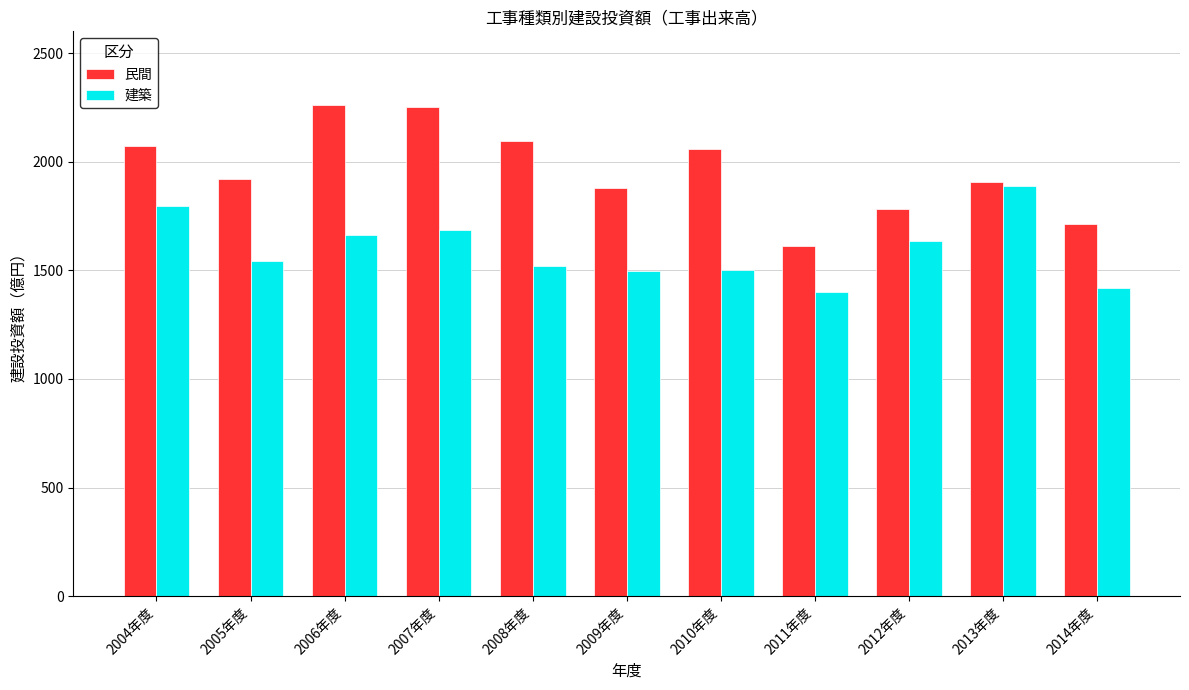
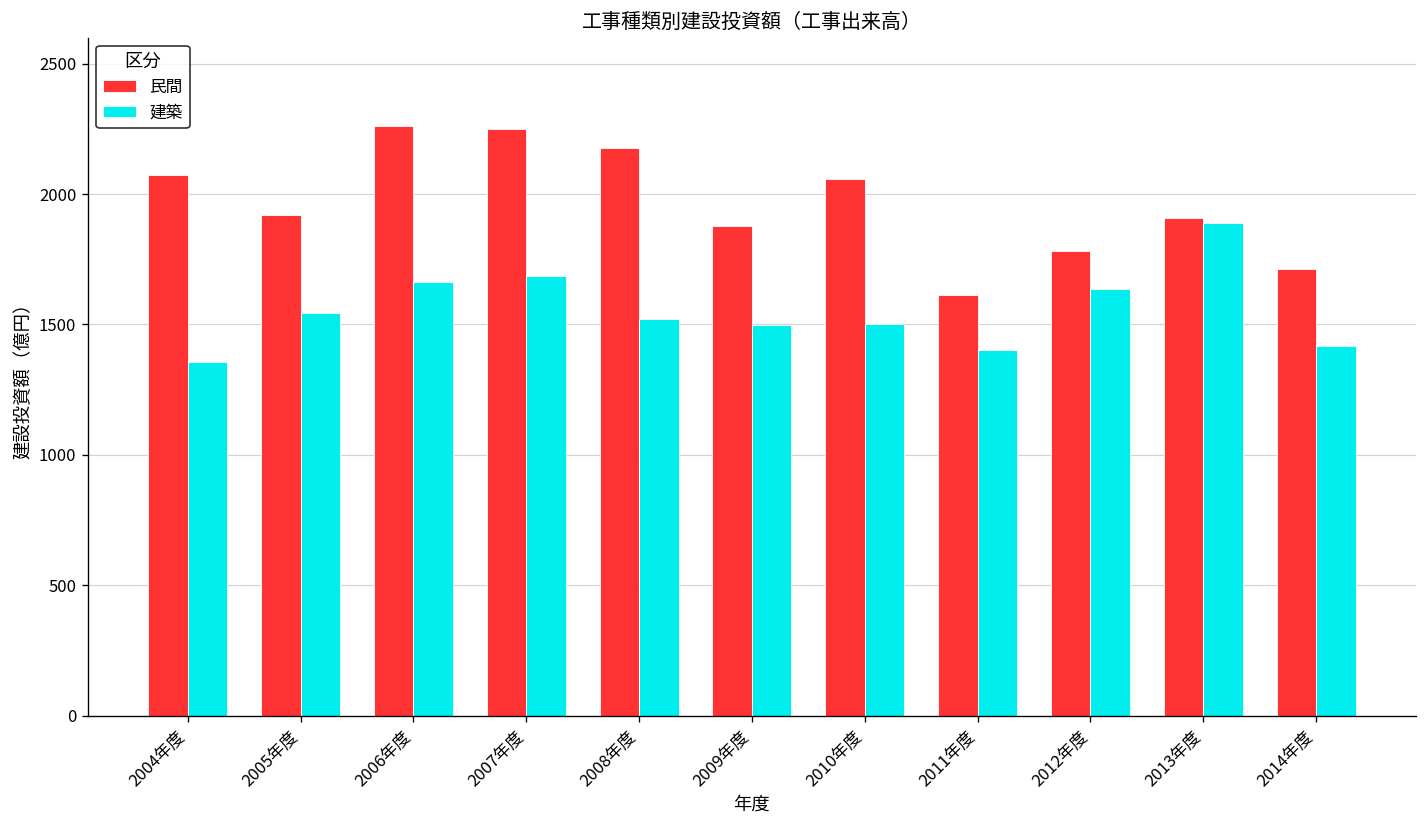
  {
    "民間": {
      "2004年度": 2070,
      "2005年度": 1920,
      "2006年度": 2260,
      "2007年度": 2250,
-     "2008年度": 2090,
+     "2008年度": 2180,
      "2009年度": 1880,
      "2010年度": 2060,
      "2011年度": 1610,
      "2012年度": 1780,
      "2013年度": 1910,
      "2014年度": 1710
    },
    "建築": {
-     "2004年度": 1800,
+     "2004年度": 1360,
      "2005年度": 1540,
      "2006年度": 1660,
      "2007年度": 1690,
      "2008年度": 1520,
      "2009年度": 1500,
      "2010年度": 1500,
      "2011年度": 1400,
      "2012年度": 1630,
      "2013年度": 1890,
      "2014年度": 1420
    }
  }
